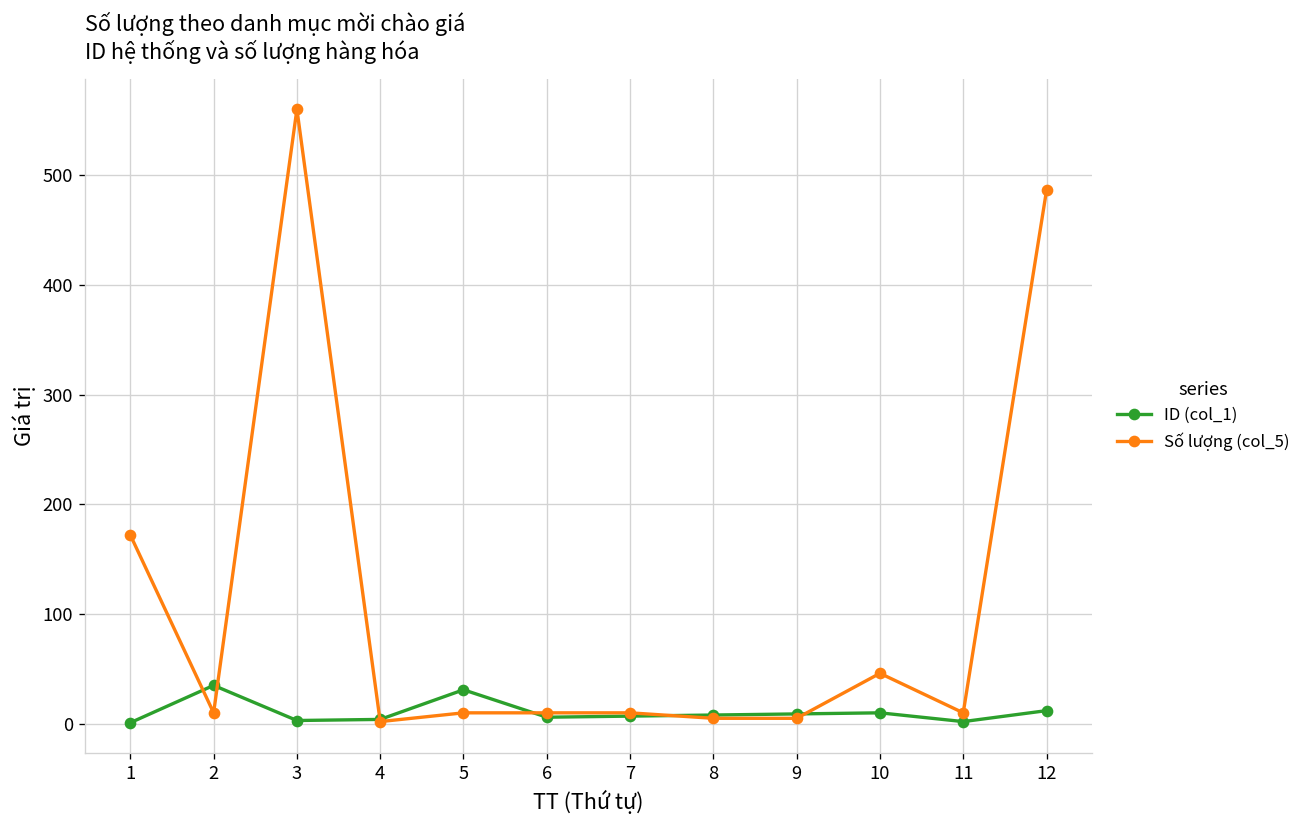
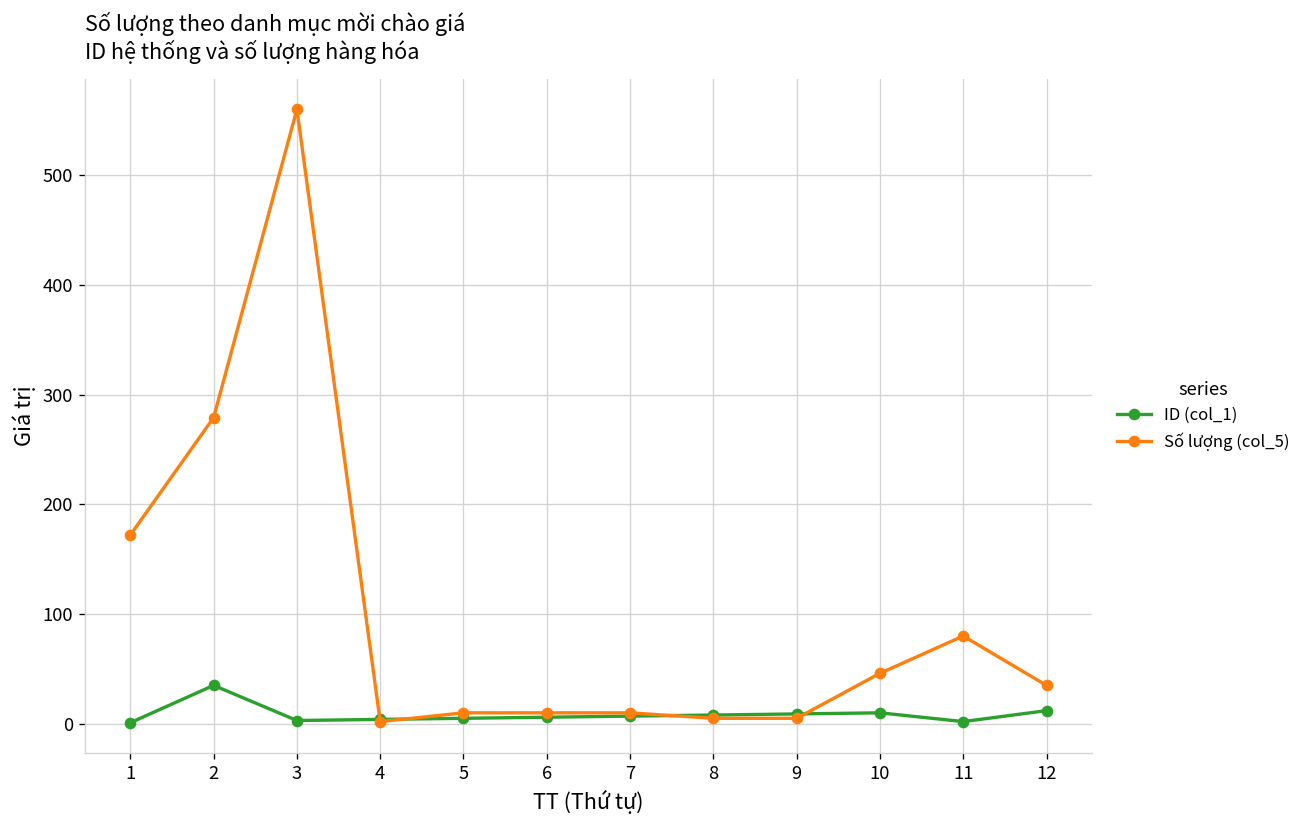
  {
    "ID (col_1)": {
      "1": 0,
      "2": 40,
      "3": 0,
-     "5": 30,
+     "5": 10,
      "6": 10,
      "7": 10,
      "8": 10,
      "9": 10,
      "10": 10,
      "11": 0,
      "12": 10
    },
    "Số lượng (col_5)": {
      "1": 170,
-     "2": 10,
+     "2": 280,
      "3": 560,
      "5": 10,
      "6": 10,
      "7": 10,
      "8": 10,
      "9": 10,
      "10": 50,
-     "11": 10,
-     "12": 490
+     "11": 80,
+     "12": 40
    }
  }
